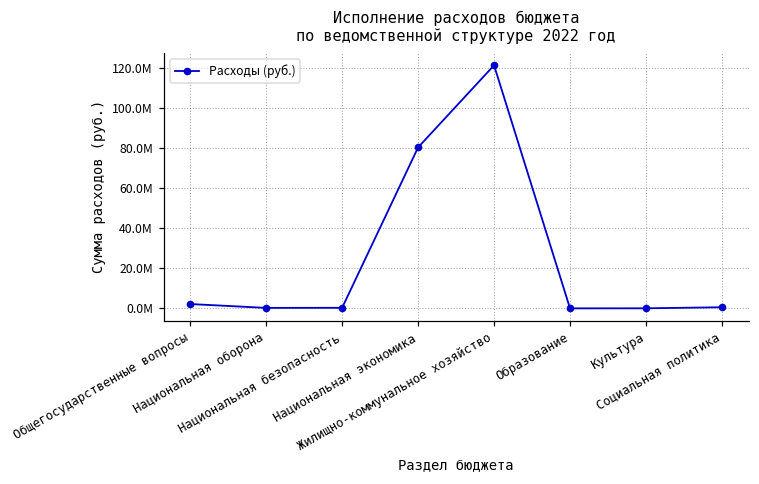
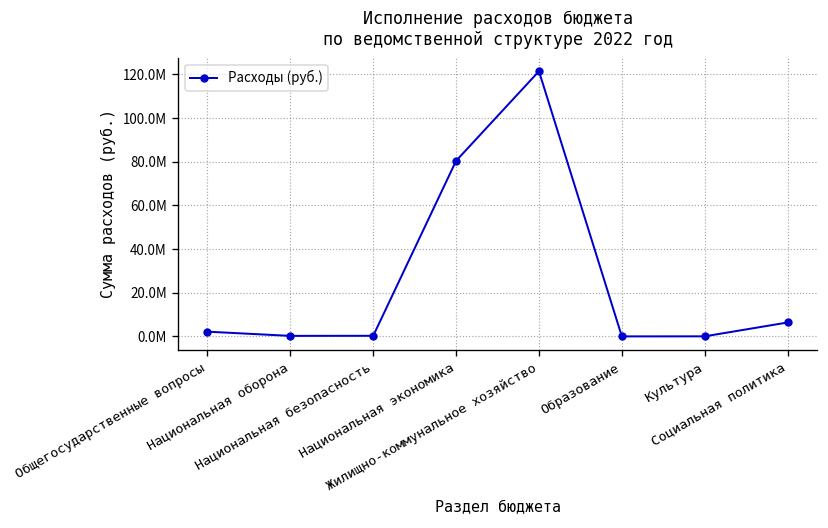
  {
    "Общегосударственные вопросы": 2000000,
    "Национальная оборона": 0,
    "Национальная безопасность": 0,
    "Национальная экономика": 80000000,
    "Жилищно-коммунальное хозяйство": 121000000,
    "Образование": 0,
    "Культура": 0,
-   "Социальная политика": 1000000
+   "Социальная политика": 6000000
  }
